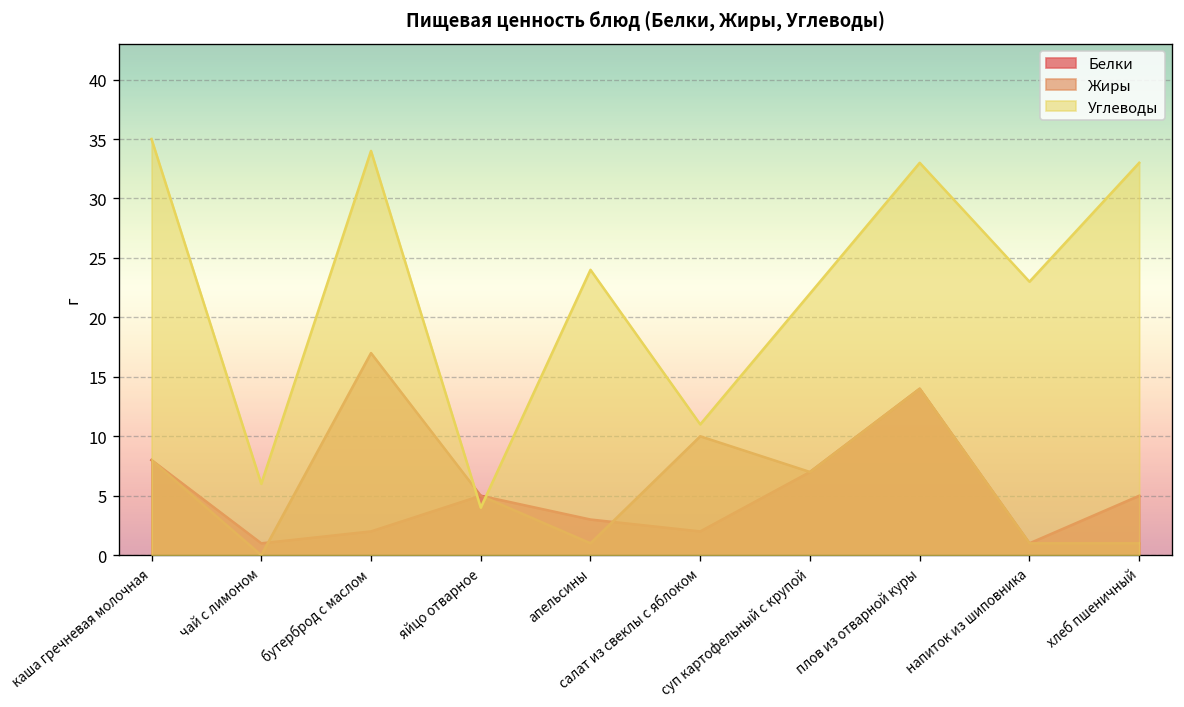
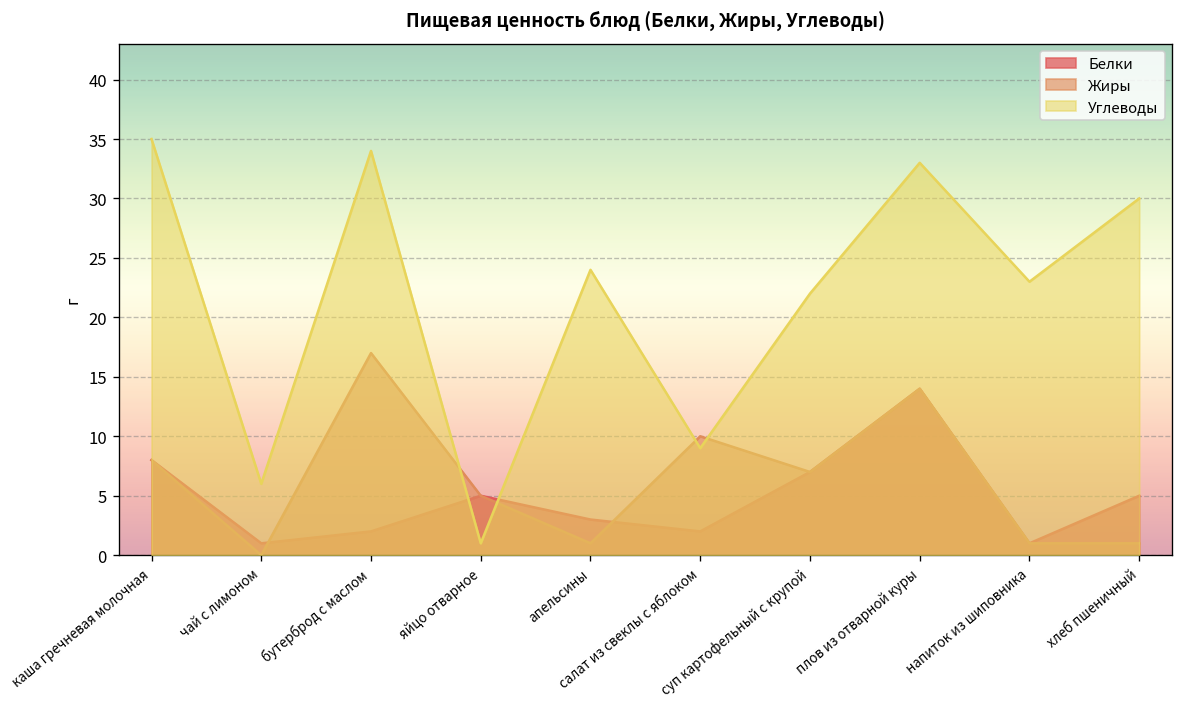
  {
    "Углеводы": {
      "каша гречневая молочная": 35,
      "чай с лимоном": 6,
      "бутерброд с маслом": 34,
-     "яйцо отварное": 4,
+     "яйцо отварное": 1,
      "апельсины": 24,
-     "салат из свеклы с яблоком": 11,
+     "салат из свеклы с яблоком": 9,
      "суп картофельный с крупой": 22,
      "плов из отварной куры": 33,
      "напиток из шиповника": 23,
-     "хлеб пшеничный": 33
+     "хлеб пшеничный": 30
    }
  }
